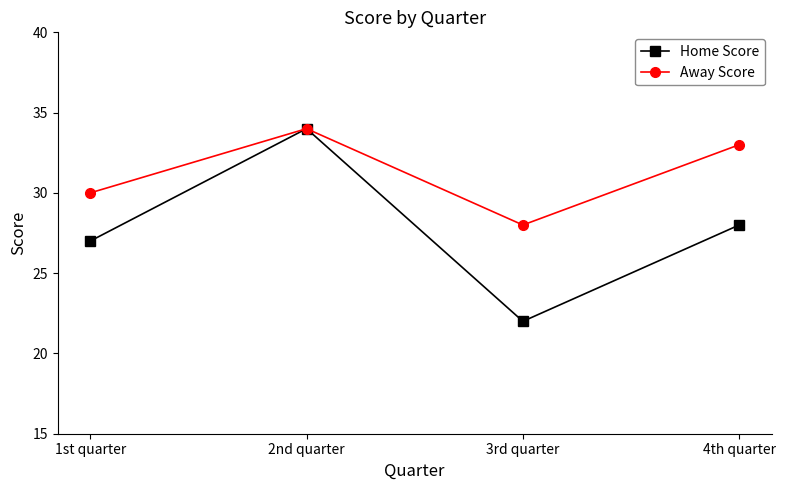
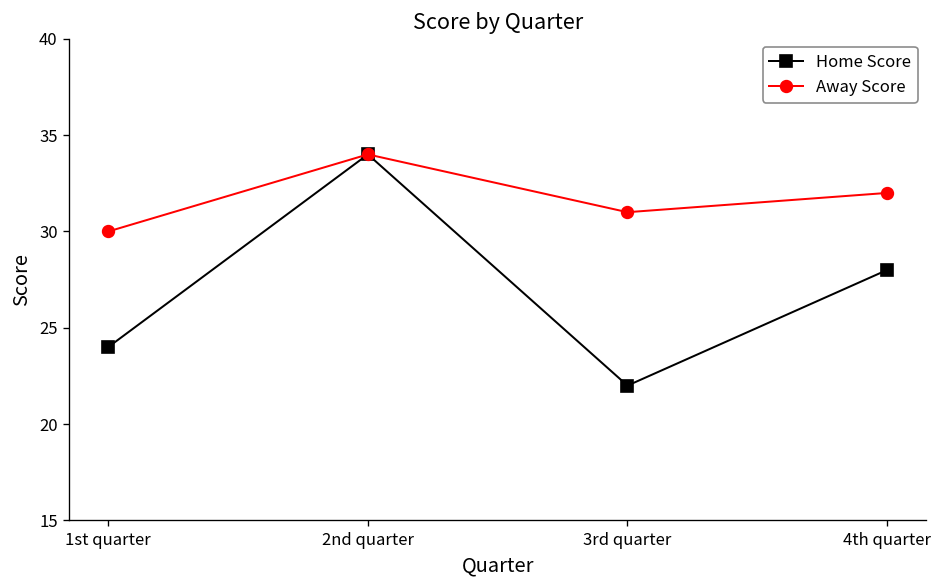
  {
    "Home Score": {
-     "1st quarter": 27,
+     "1st quarter": 24,
      "3rd quarter": 22,
      "4th quarter": 28
    },
    "Away Score": {
      "1st quarter": 30,
-     "3rd quarter": 28,
-     "4th quarter": 33
+     "3rd quarter": 31,
+     "4th quarter": 32
    }
  }
